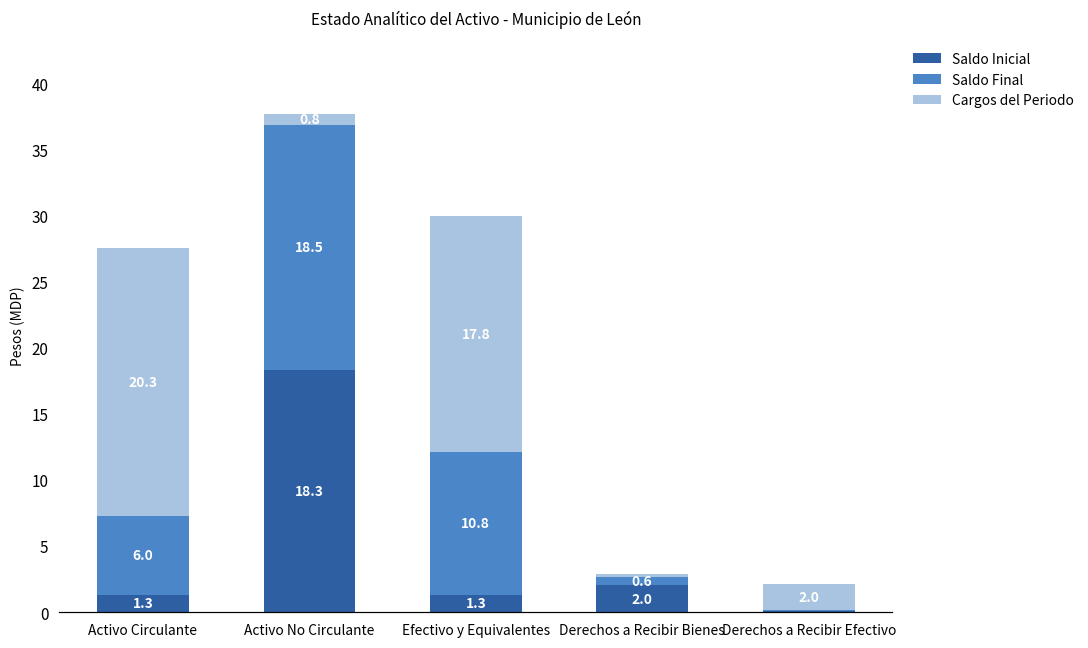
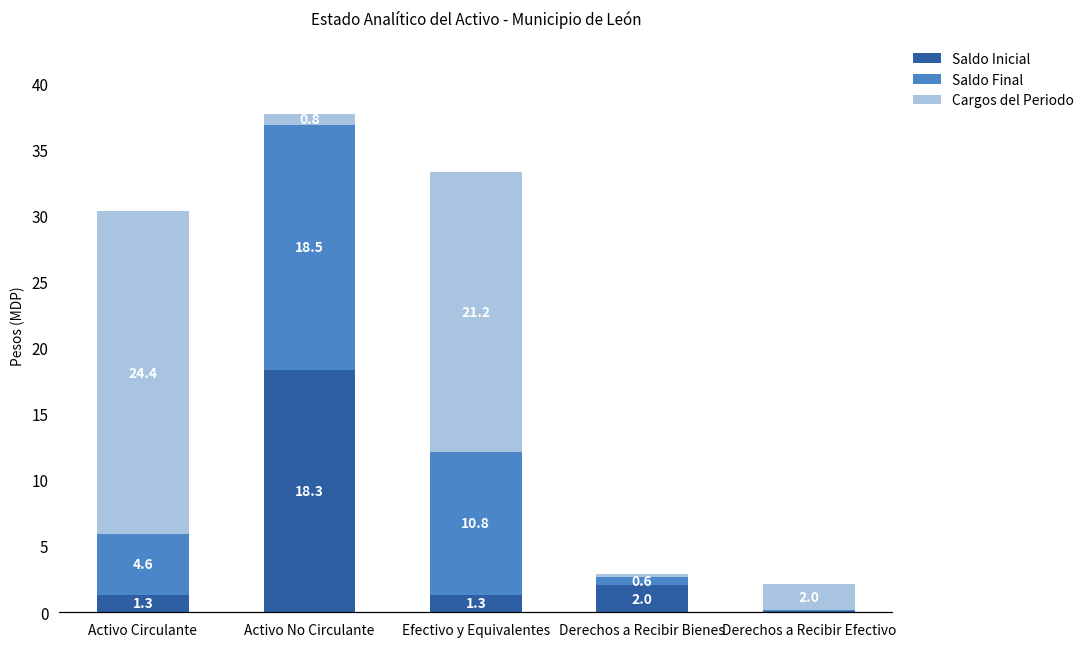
  {
    "Saldo Inicial": {
      "Activo Circulante": 1.3,
      "Activo No Circulante": 18.3,
      "Efectivo y Equivalentes": 1.3,
      "Derechos a Recibir Bienes": 2.0
    },
    "Saldo Final": {
-     "Activo Circulante": 6.0,
+     "Activo Circulante": 4.6,
      "Activo No Circulante": 18.5,
      "Efectivo y Equivalentes": 10.8,
      "Derechos a Recibir Bienes": 0.6
    },
    "Cargos del Periodo": {
-     "Activo Circulante": 20.3,
+     "Activo Circulante": 24.4,
      "Activo No Circulante": 0.8,
-     "Efectivo y Equivalentes": 17.8,
+     "Efectivo y Equivalentes": 21.2,
      "Derechos a Recibir Efectivo": 2.0
    }
  }
